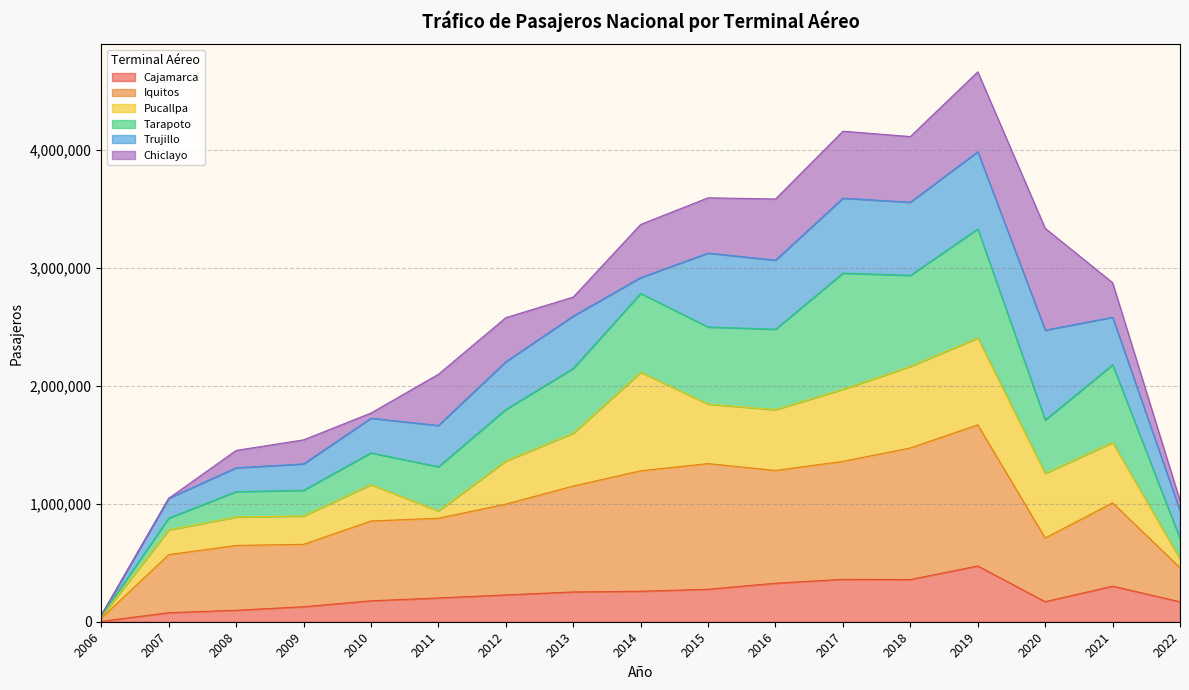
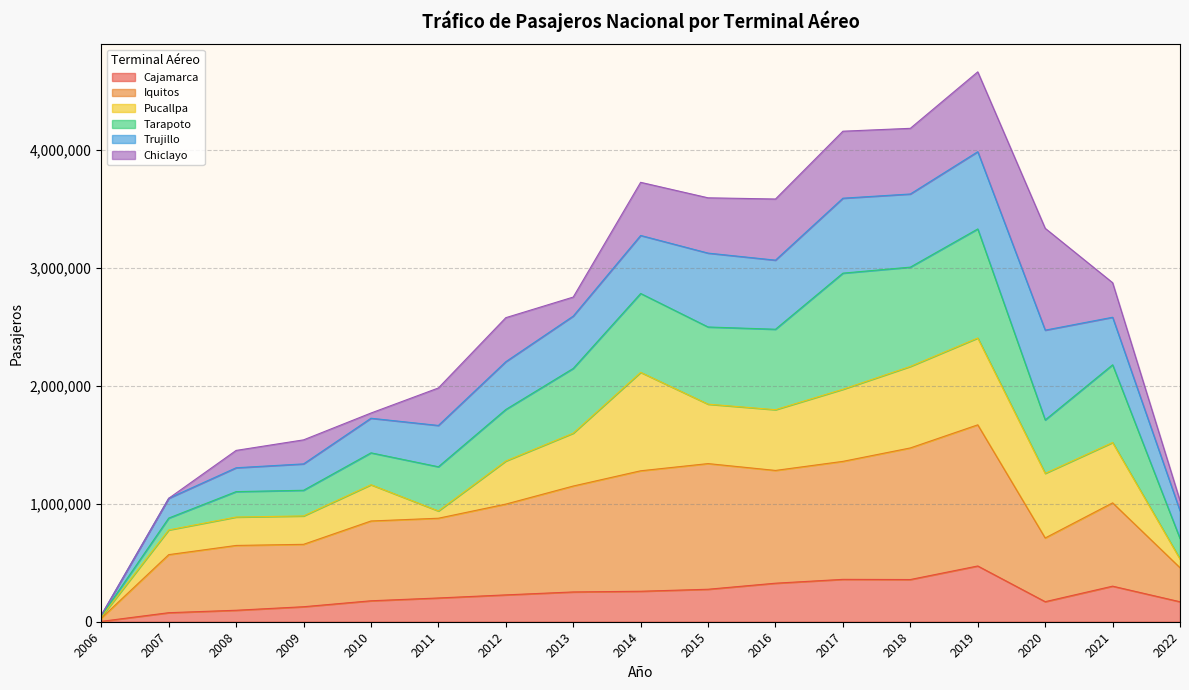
  {
    "Pucallpa": {
      "2007": "210,000",
      "2008": "240,000",
      "2009": "240,000",
      "2010": "310,000",
      "2011": "60,000",
      "2012": "360,000",
      "2013": "450,000",
      "2014": "830,000",
      "2015": "500,000",
      "2016": "510,000",
      "2017": "610,000",
      "2018": "690,000",
      "2019": "740,000",
      "2020": "550,000",
      "2021": "510,000",
      "2022": "70,000"
    },
    "Tarapoto": {
      "2007": "100,000",
      "2008": "220,000",
      "2009": "220,000",
      "2010": "270,000",
      "2011": "370,000",
      "2012": "440,000",
      "2013": "550,000",
      "2014": "670,000",
      "2015": "650,000",
      "2016": "680,000",
      "2017": "980,000",
-     "2018": "770,000",
+     "2018": "840,000",
      "2019": "920,000",
      "2020": "450,000",
      "2021": "660,000",
      "2022": "170,000"
    },
    "Trujillo": {
      "2008": "200,000",
      "2009": "220,000",
      "2010": "290,000",
      "2011": "350,000",
      "2012": "400,000",
      "2013": "440,000",
-     "2014": "130,000",
+     "2014": "490,000",
      "2015": "630,000",
      "2016": "590,000",
      "2017": "630,000",
      "2018": "620,000",
      "2019": "650,000",
      "2020": "760,000",
      "2021": "400,000",
      "2022": "240,000"
    },
    "Chiclayo": {
      "2008": "150,000",
      "2009": "200,000",
      "2010": "40,000",
-     "2011": "430,000",
+     "2011": "320,000",
      "2012": "370,000",
      "2013": "160,000",
      "2014": "450,000",
      "2015": "470,000",
      "2016": "520,000",
      "2017": "570,000",
      "2018": "560,000",
      "2019": "680,000",
      "2020": "860,000",
      "2021": "290,000",
      "2022": "90,000"
    }
  }
